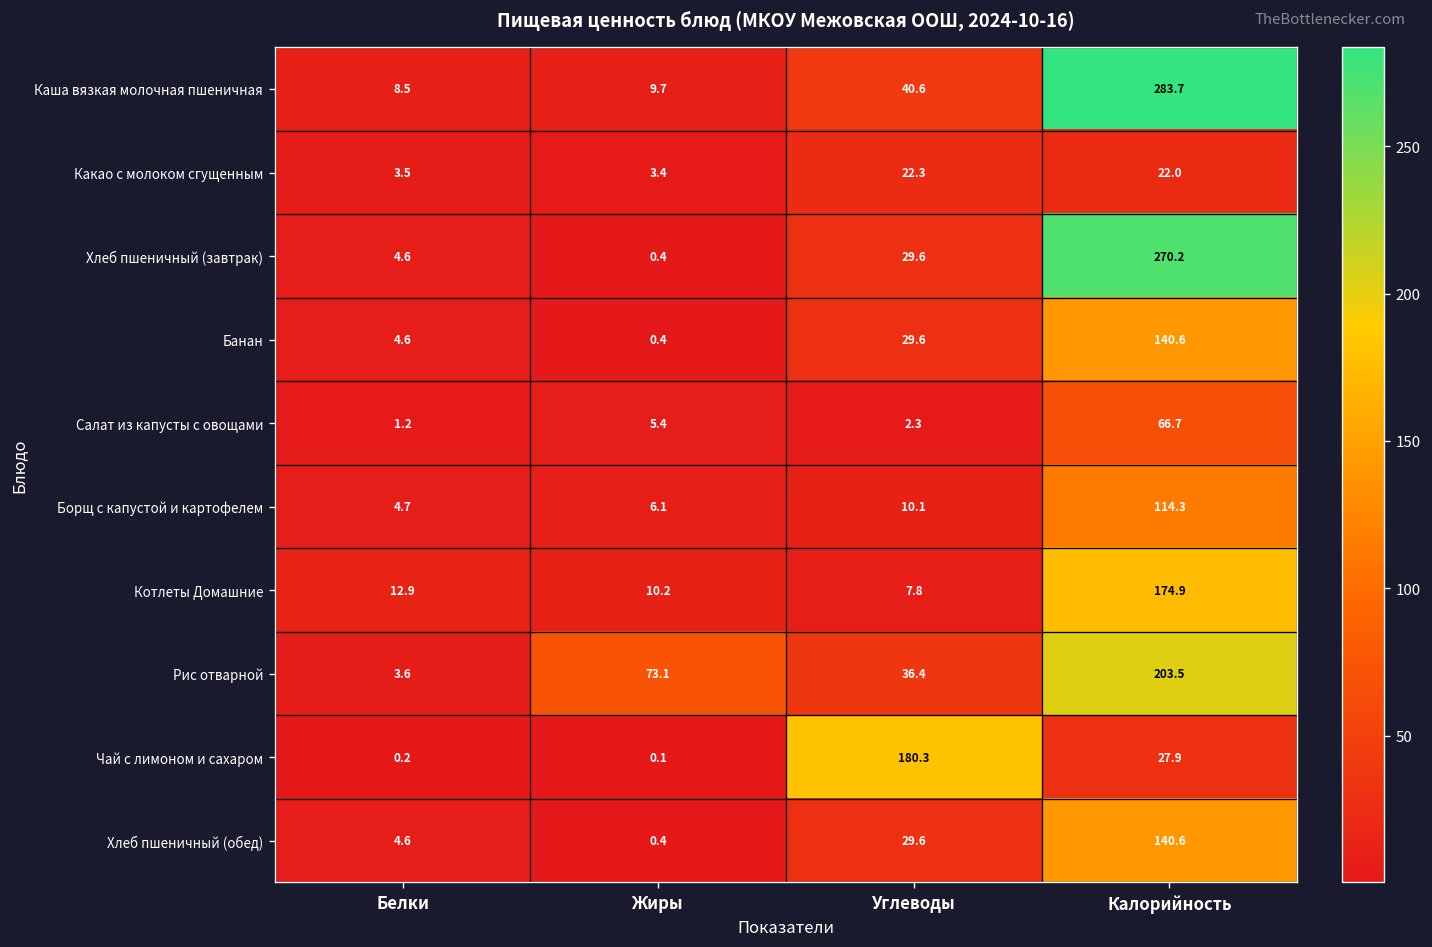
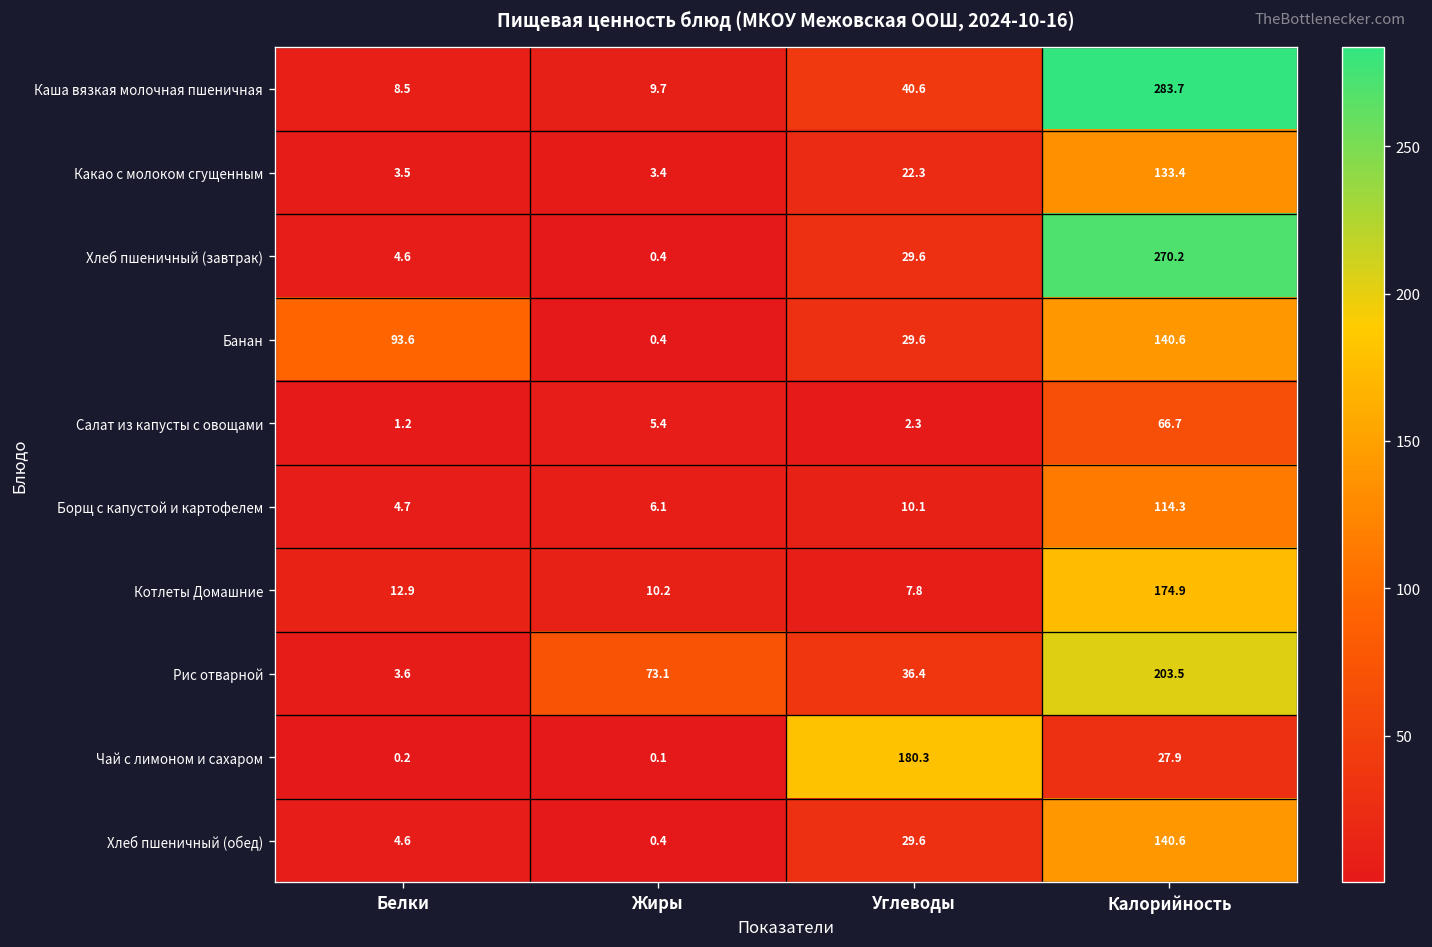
  {
    "Каша вязкая молочная пшеничная": {
      "Белки": 8.5,
      "Жиры": 9.7,
      "Углеводы": 40.6,
      "Калорийность": 283.7
    },
    "Какао с молоком сгущенным": {
      "Белки": 3.5,
      "Жиры": 3.4,
      "Углеводы": 22.3,
-     "Калорийность": 22.0
+     "Калорийность": 133.4
    },
    "Хлеб пшеничный (завтрак)": {
      "Белки": 4.6,
      "Жиры": 0.4,
      "Углеводы": 29.6,
      "Калорийность": 270.2
    },
    "Банан": {
-     "Белки": 4.6,
+     "Белки": 93.6,
      "Жиры": 0.4,
      "Углеводы": 29.6,
      "Калорийность": 140.6
    },
    "Салат из капусты с овощами": {
      "Белки": 1.2,
      "Жиры": 5.4,
      "Углеводы": 2.3,
      "Калорийность": 66.7
    },
    "Борщ с капустой и картофелем": {
      "Белки": 4.7,
      "Жиры": 6.1,
      "Углеводы": 10.1,
      "Калорийность": 114.3
    },
    "Котлеты Домашние": {
      "Белки": 12.9,
      "Жиры": 10.2,
      "Углеводы": 7.8,
      "Калорийность": 174.9
    },
    "Рис отварной": {
      "Белки": 3.6,
      "Жиры": 73.1,
      "Углеводы": 36.4,
      "Калорийность": 203.5
    },
    "Чай с лимоном и сахаром": {
      "Белки": 0.2,
      "Жиры": 0.1,
      "Углеводы": 180.3,
      "Калорийность": 27.9
    },
    "Хлеб пшеничный (обед)": {
      "Белки": 4.6,
      "Жиры": 0.4,
      "Углеводы": 29.6,
      "Калорийность": 140.6
    }
  }
